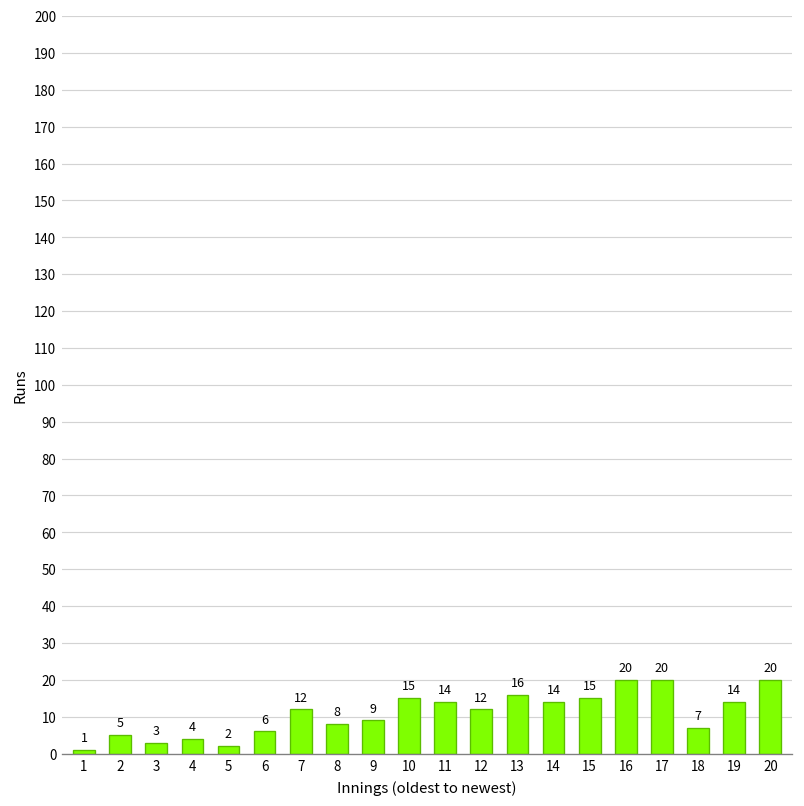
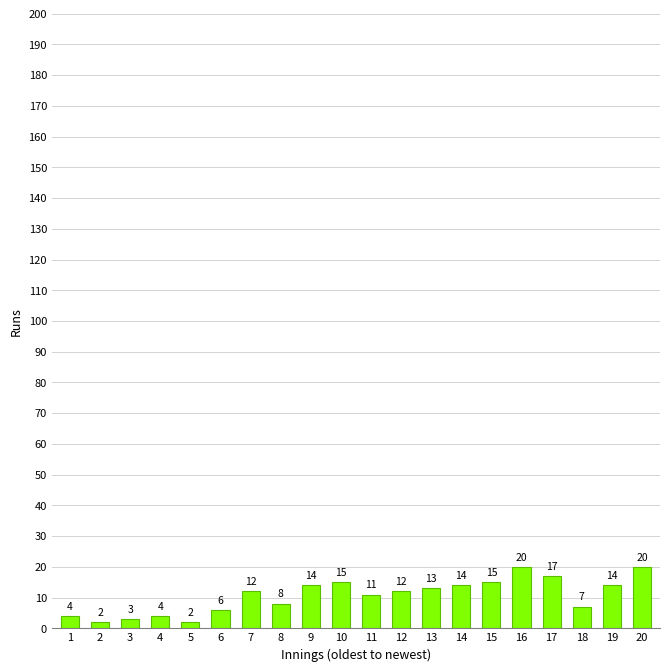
  {
-   "1": 1,
-   "2": 5,
+   "1": 4,
+   "2": 2,
    "3": 3,
    "4": 4,
    "5": 2,
    "6": 6,
    "7": 12,
    "8": 8,
-   "9": 9,
+   "9": 14,
    "10": 15,
-   "11": 14,
+   "11": 11,
    "12": 12,
-   "13": 16,
+   "13": 13,
    "14": 14,
    "15": 15,
    "16": 20,
-   "17": 20,
+   "17": 17,
    "18": 7,
    "19": 14,
    "20": 20
  }
